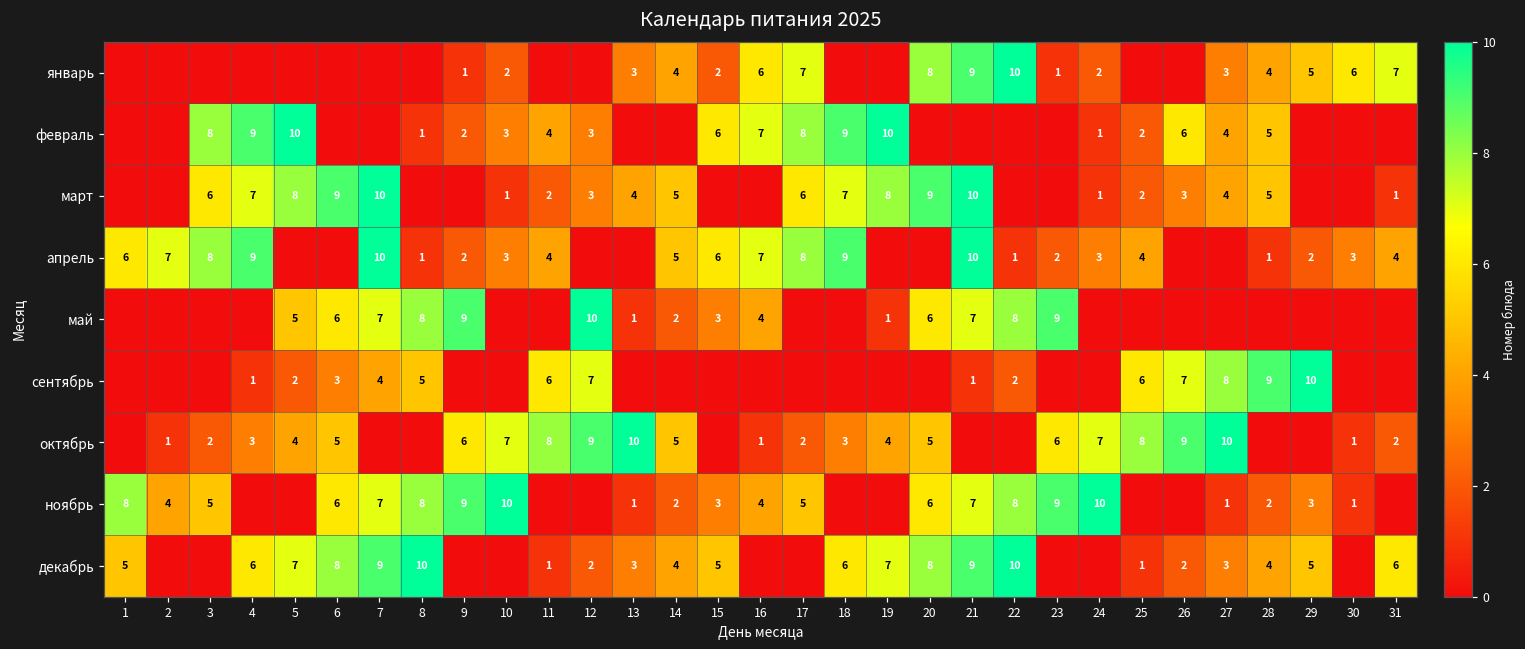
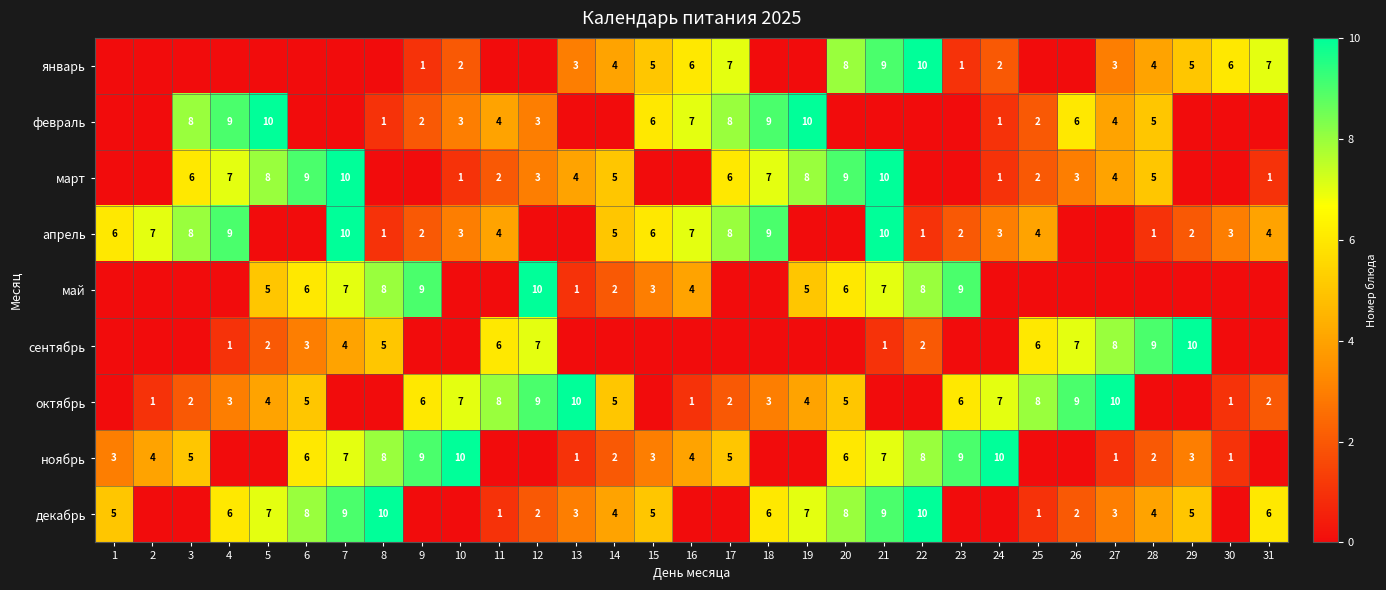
  {
    "январь": {
      "9": 1,
      "10": 2,
      "13": 3,
      "14": 4,
-     "15": 2,
+     "15": 5,
      "16": 6,
      "17": 7,
      "20": 8,
      "21": 9,
      "22": 10,
      "23": 1,
      "24": 2,
      "27": 3,
      "28": 4,
      "29": 5,
      "30": 6,
      "31": 7
    },
    "февраль": {
      "3": 8,
      "4": 9,
      "5": 10,
      "8": 1,
      "9": 2,
      "10": 3,
      "11": 4,
      "12": 3,
      "15": 6,
      "16": 7,
      "17": 8,
      "18": 9,
      "19": 10,
      "24": 1,
      "25": 2,
      "26": 6,
      "27": 4,
      "28": 5
    },
    "март": {
      "3": 6,
      "4": 7,
      "5": 8,
      "6": 9,
      "7": 10,
      "10": 1,
      "11": 2,
      "12": 3,
      "13": 4,
      "14": 5,
      "17": 6,
      "18": 7,
      "19": 8,
      "20": 9,
      "21": 10,
      "24": 1,
      "25": 2,
      "26": 3,
      "27": 4,
      "28": 5,
      "31": 1
    },
    "апрель": {
      "1": 6,
      "2": 7,
      "3": 8,
      "4": 9,
      "7": 10,
      "8": 1,
      "9": 2,
      "10": 3,
      "11": 4,
      "14": 5,
      "15": 6,
      "16": 7,
      "17": 8,
      "18": 9,
      "21": 10,
      "22": 1,
      "23": 2,
      "24": 3,
      "25": 4,
      "28": 1,
      "29": 2,
      "30": 3,
      "31": 4
    },
    "май": {
      "5": 5,
      "6": 6,
      "7": 7,
      "8": 8,
      "9": 9,
      "12": 10,
      "13": 1,
      "14": 2,
      "15": 3,
      "16": 4,
-     "19": 1,
+     "19": 5,
      "20": 6,
      "21": 7,
      "22": 8,
      "23": 9
    },
    "сентябрь": {
      "4": 1,
      "5": 2,
      "6": 3,
      "7": 4,
      "8": 5,
      "11": 6,
      "12": 7,
      "21": 1,
      "22": 2,
      "25": 6,
      "26": 7,
      "27": 8,
      "28": 9,
      "29": 10
    },
    "октябрь": {
      "2": 1,
      "3": 2,
      "4": 3,
      "5": 4,
      "6": 5,
      "9": 6,
      "10": 7,
      "11": 8,
      "12": 9,
      "13": 10,
      "14": 5,
      "16": 1,
      "17": 2,
      "18": 3,
      "19": 4,
      "20": 5,
      "23": 6,
      "24": 7,
      "25": 8,
      "26": 9,
      "27": 10,
      "30": 1,
      "31": 2
    },
    "ноябрь": {
-     "1": 8,
+     "1": 3,
      "2": 4,
      "3": 5,
      "6": 6,
      "7": 7,
      "8": 8,
      "9": 9,
      "10": 10,
      "13": 1,
      "14": 2,
      "15": 3,
      "16": 4,
      "17": 5,
      "20": 6,
      "21": 7,
      "22": 8,
      "23": 9,
      "24": 10,
      "27": 1,
      "28": 2,
      "29": 3,
      "30": 1
    },
    "декабрь": {
      "1": 5,
      "4": 6,
      "5": 7,
      "6": 8,
      "7": 9,
      "8": 10,
      "11": 1,
      "12": 2,
      "13": 3,
      "14": 4,
      "15": 5,
      "18": 6,
      "19": 7,
      "20": 8,
      "21": 9,
      "22": 10,
      "25": 1,
      "26": 2,
      "27": 3,
      "28": 4,
      "29": 5,
      "31": 6
    }
  }
